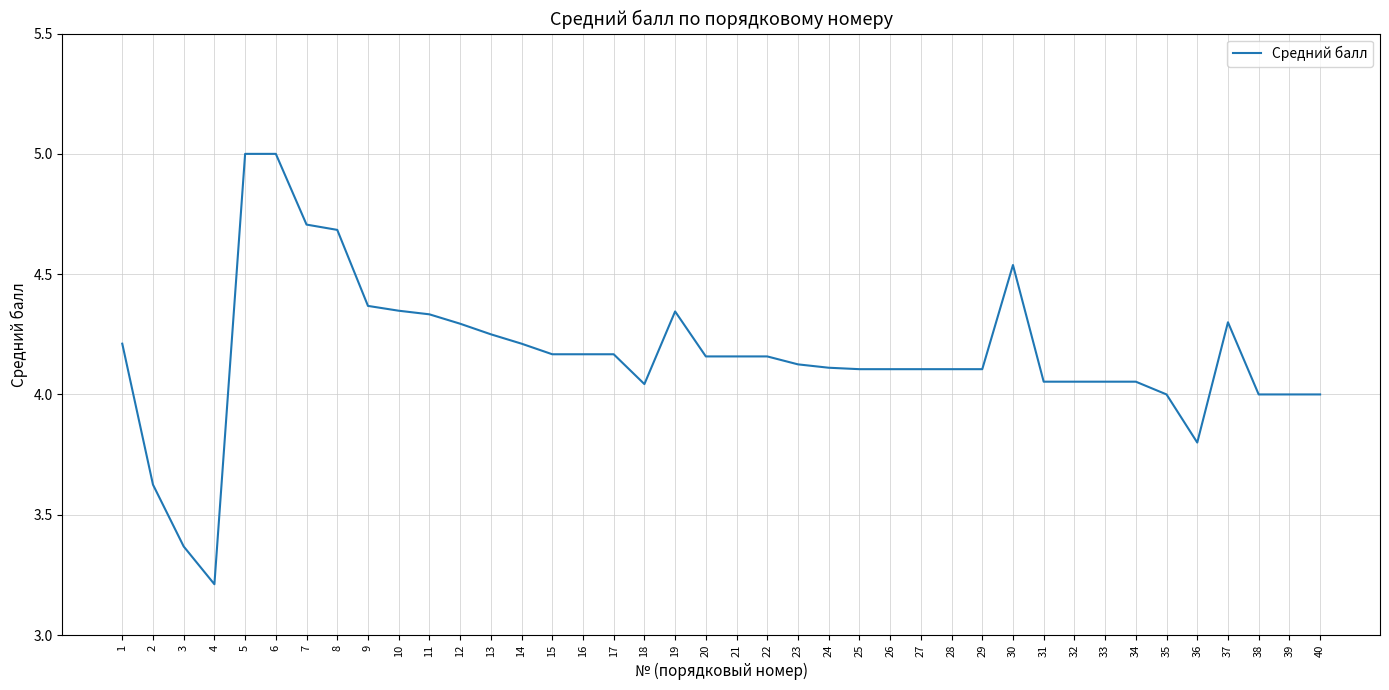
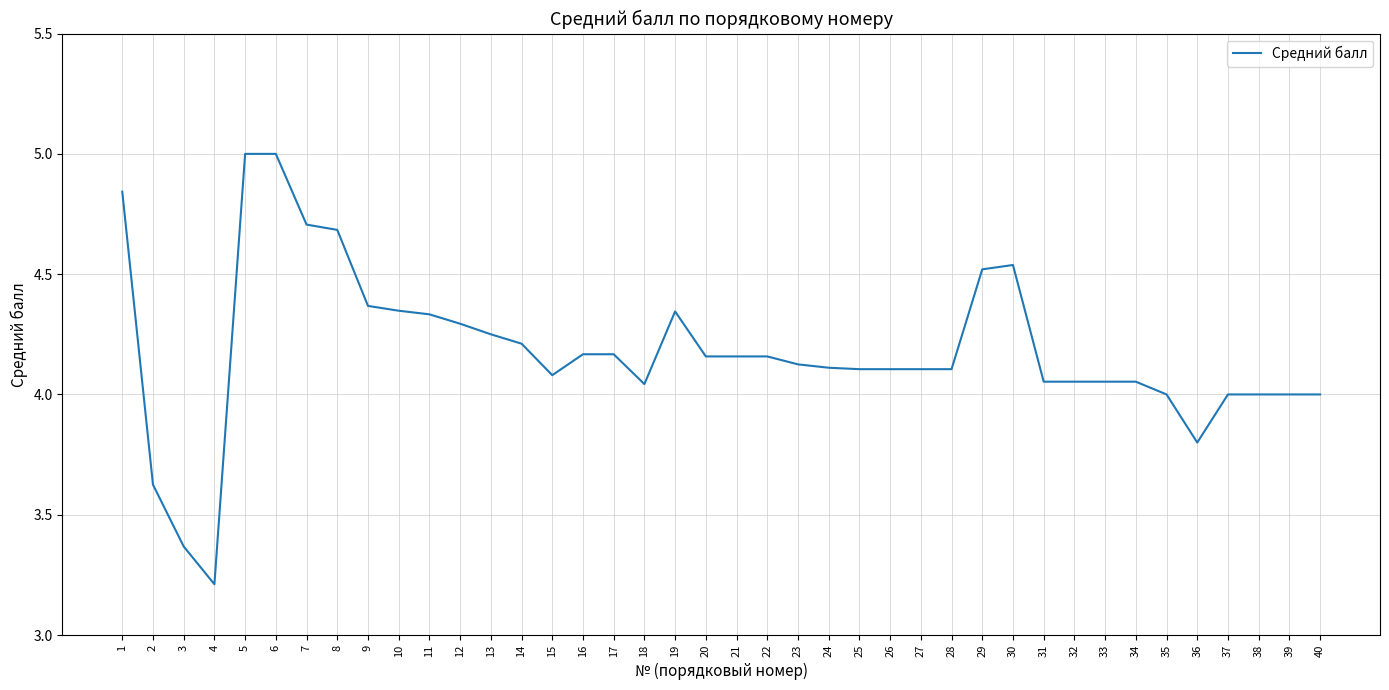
  {
-   "1": 4.21,
+   "1": 4.84,
    "2": 3.63,
    "3": 3.37,
    "4": 3.21,
    "5": 5.00,
    "6": 5.00,
    "7": 4.71,
    "8": 4.68,
    "9": 4.37,
    "10": 4.35,
    "11": 4.33,
    "12": 4.29,
    "13": 4.25,
    "14": 4.21,
-   "15": 4.17,
+   "15": 4.08,
    "16": 4.17,
    "17": 4.17,
    "18": 4.04,
    "19": 4.35,
    "20": 4.16,
    "21": 4.16,
    "22": 4.16,
    "23": 4.13,
    "24": 4.11,
    "25": 4.11,
    "26": 4.11,
    "27": 4.11,
    "28": 4.11,
-   "29": 4.11,
+   "29": 4.52,
    "30": 4.54,
    "31": 4.05,
    "32": 4.05,
    "33": 4.05,
    "34": 4.05,
    "35": 4.00,
    "36": 3.80,
-   "37": 4.3,
+   "37": 4.0,
    "38": 4.00,
    "39": 4.00,
    "40": 4.00
  }
